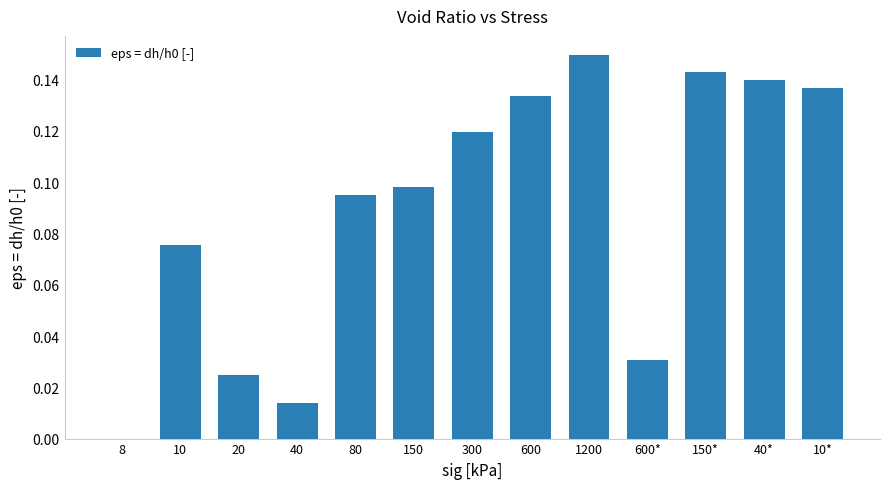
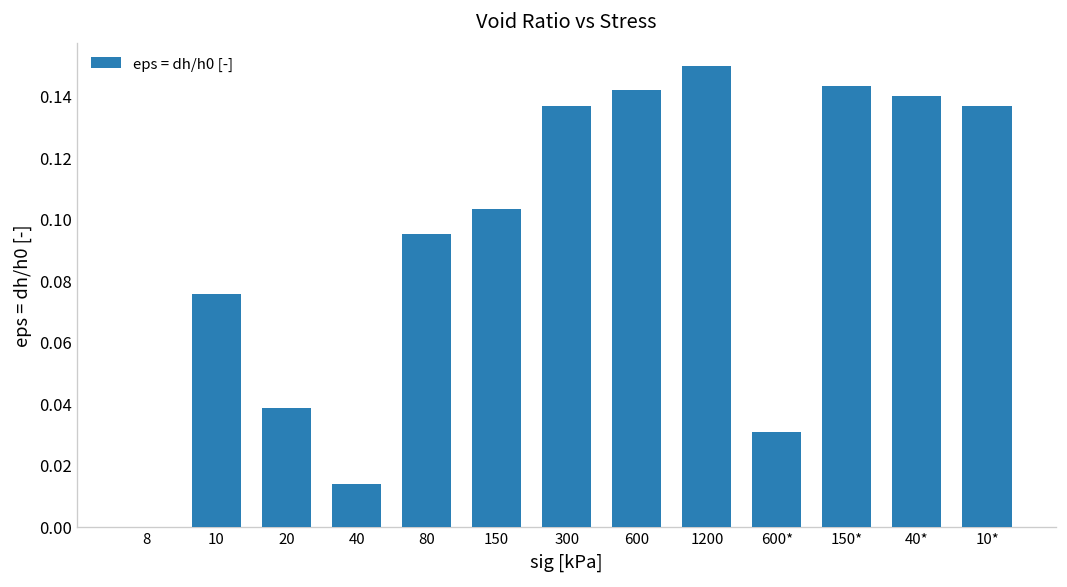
  {
    "8": 0.000,
    "10": 0.076,
-   "20": 0.025,
+   "20": 0.038,
    "40": 0.014,
    "80": 0.095,
-   "150": 0.098,
-   "300": 0.119,
-   "600": 0.134,
+   "150": 0.103,
+   "300": 0.137,
+   "600": 0.142,
    "1200": 0.150,
    "600*": 0.031,
    "150*": 0.143,
    "40*": 0.140,
    "10*": 0.137
  }
